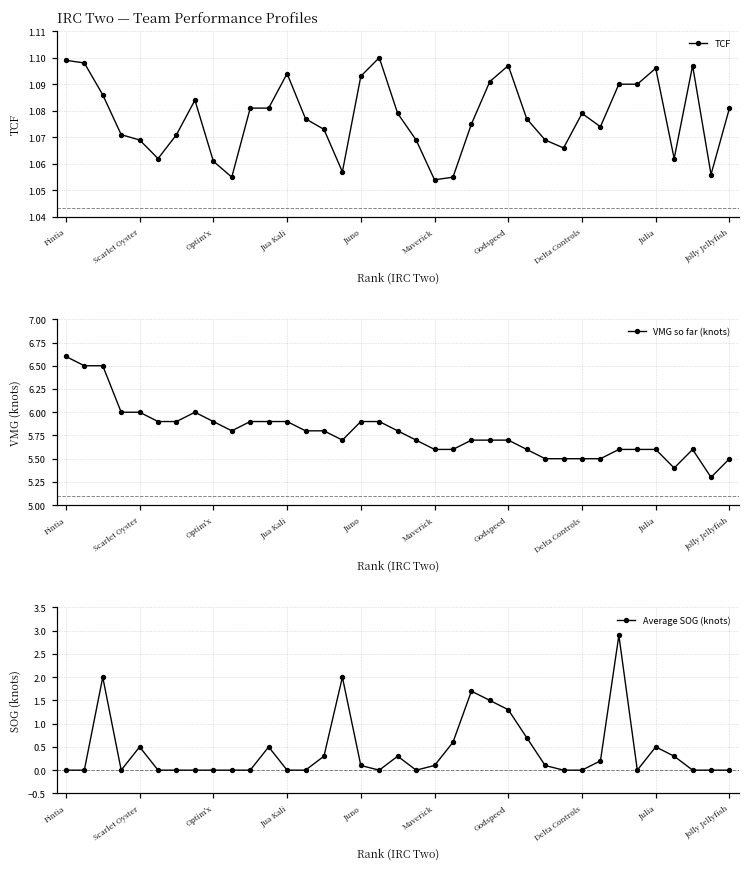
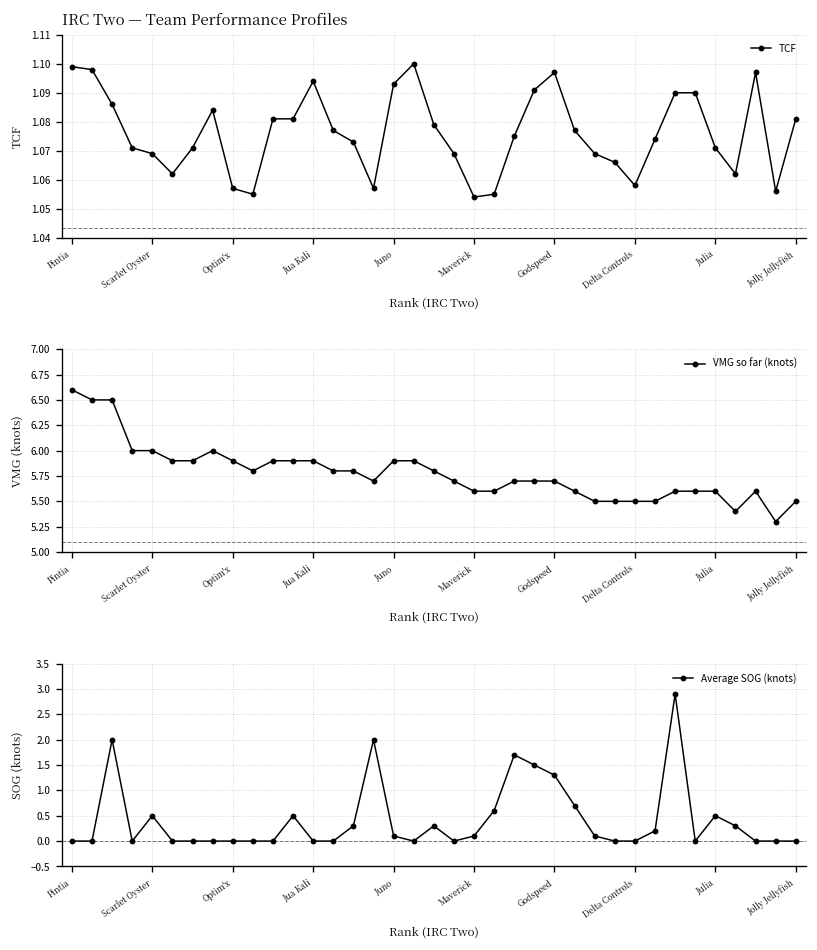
  {
    "IRC Two — Team Performance Profiles": {
      "Pintia": 1.099,
      "Scarlet Oyster": 1.069,
-     "Optim'x": 1.061,
+     "Optim'x": 1.057,
      "Jua Kali": 1.094,
      "Juno": 1.093,
      "Maverick": 1.054,
      "Godspeed": 1.097,
-     "Delta Controls": 1.079,
-     "Julia": 1.096,
+     "Delta Controls": 1.058,
+     "Julia": 1.071,
      "Jolly Jellyfish": 1.081
    }
  }
